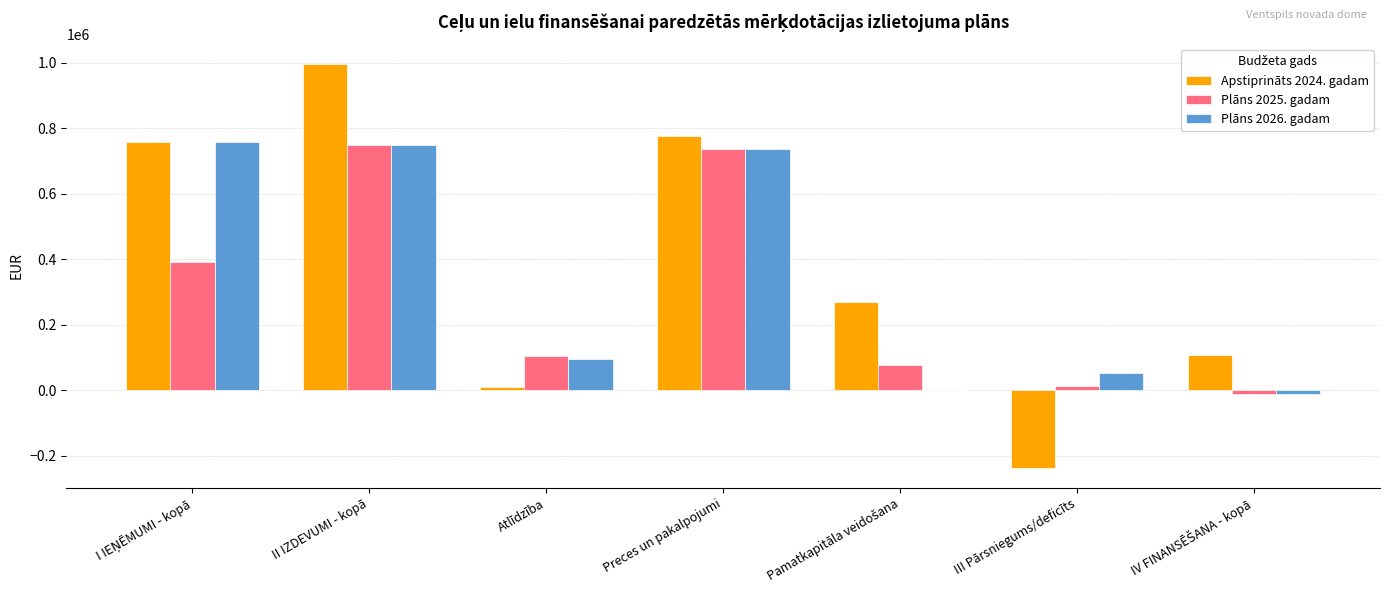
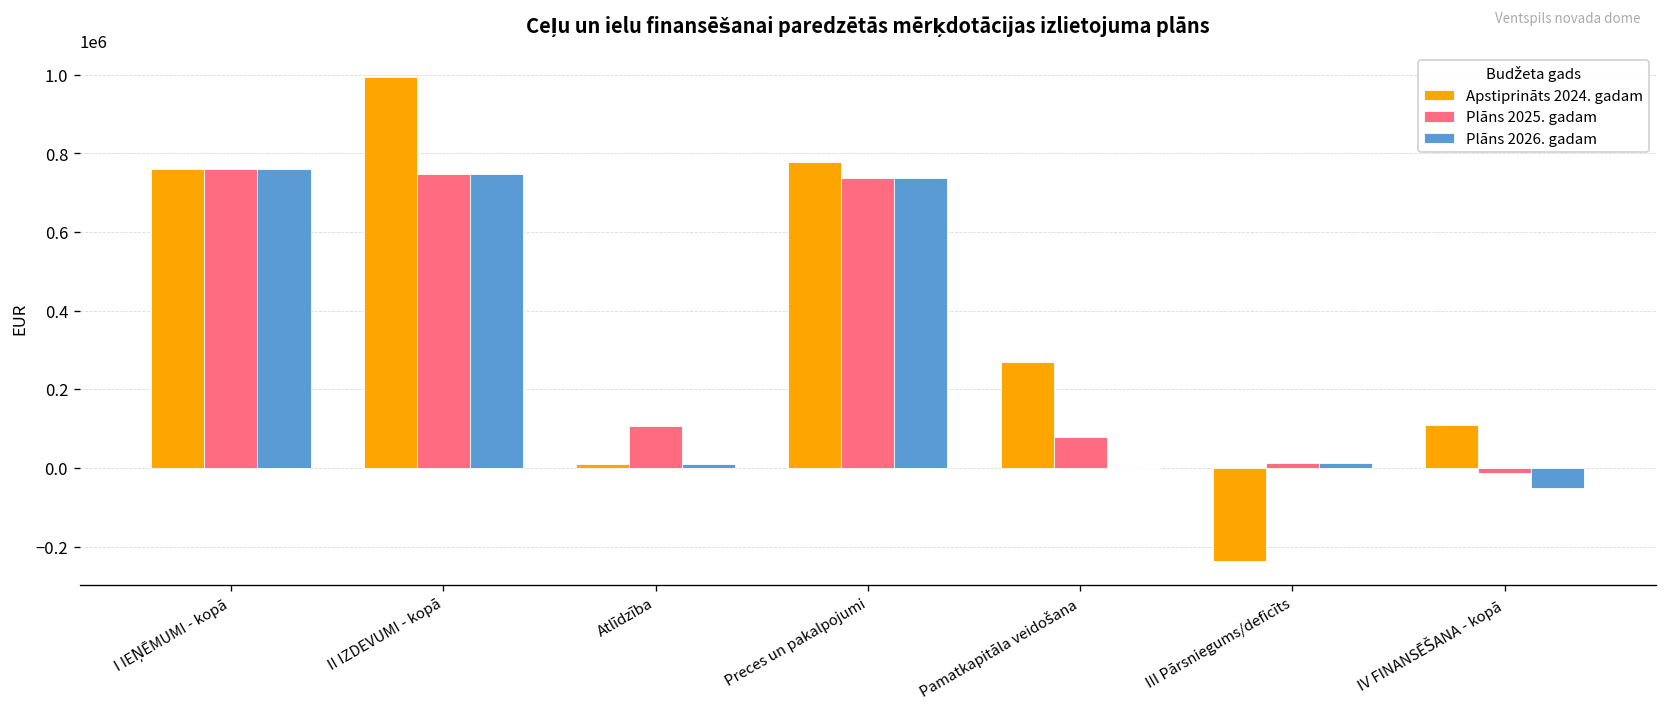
  {
    "Apstiprināts 2024. gadam": {
      "I IEŅĒMUMI - kopā": 760000,
      "II IZDEVUMI - kopā": 1000000,
      "Atlīdzība": 10000,
      "Preces un pakalpojumi": 780000,
      "Pamatkapitāla veidošana": 270000,
      "III Pārsniegums/deficīts": -240000,
      "IV FINANSĒŠANA - kopā": 110000
    },
    "Plāns 2025. gadam": {
-     "I IEŅĒMUMI - kopā": 390000,
+     "I IEŅĒMUMI - kopā": 760000,
      "II IZDEVUMI - kopā": 750000,
      "Atlīdzība": 110000,
      "Preces un pakalpojumi": 740000,
      "Pamatkapitāla veidošana": 80000,
      "III Pārsniegums/deficīts": 10000,
      "IV FINANSĒŠANA - kopā": -10000
    },
    "Plāns 2026. gadam": {
      "I IEŅĒMUMI - kopā": 760000,
      "II IZDEVUMI - kopā": 750000,
-     "Atlīdzība": 100000,
+     "Atlīdzība": 10000,
      "Preces un pakalpojumi": 740000,
      "Pamatkapitāla veidošana": 0,
-     "III Pārsniegums/deficīts": 50000,
-     "IV FINANSĒŠANA - kopā": -10000
+     "III Pārsniegums/deficīts": 10000,
+     "IV FINANSĒŠANA - kopā": -50000
    }
  }
